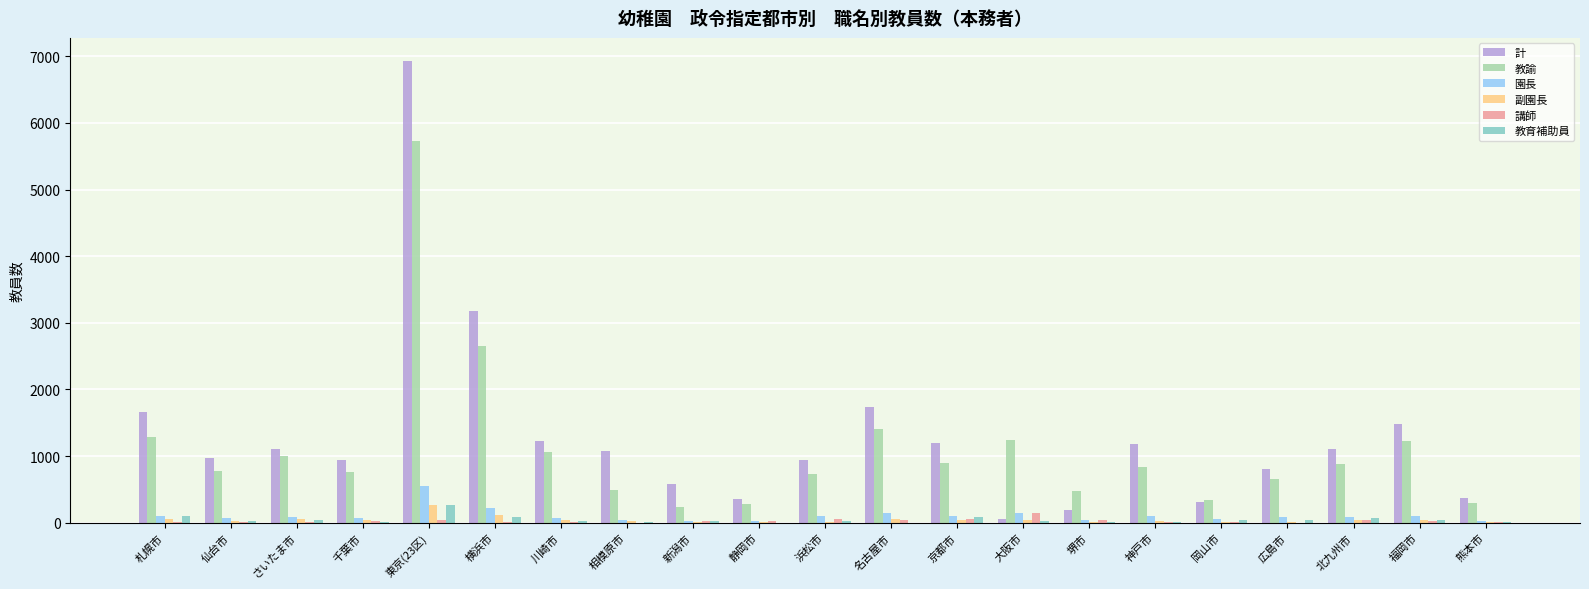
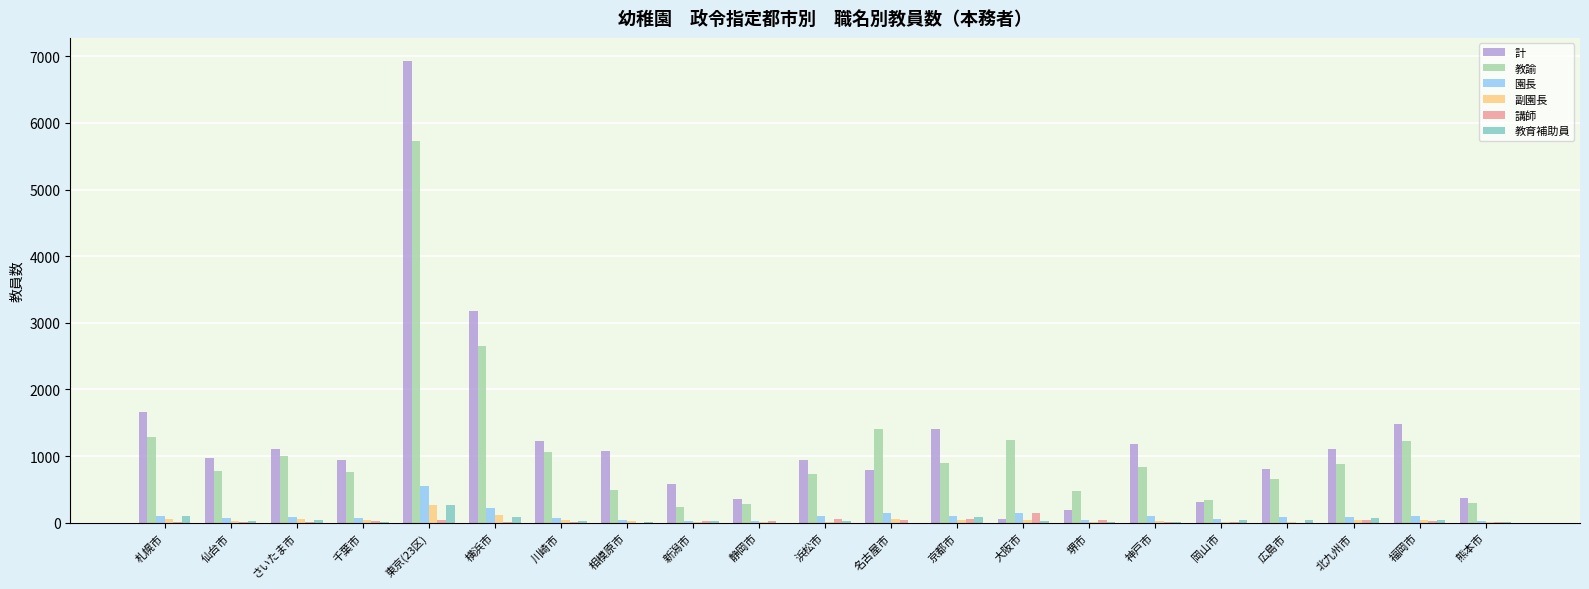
  {
    "計": {
      "札幌市": 1700,
      "仙台市": 1000,
      "さいたま市": 1100,
      "千葉市": 900,
      "東京(23区)": 6900,
      "横浜市": 3200,
      "川崎市": 1200,
      "相模原市": 1100,
      "新潟市": 600,
      "静岡市": 400,
      "浜松市": 900,
-     "名古屋市": 1700,
-     "京都市": 1200,
+     "名古屋市": 800,
+     "京都市": 1400,
      "大阪市": 100,
      "堺市": 200,
      "神戸市": 1200,
      "岡山市": 300,
      "広島市": 800,
      "北九州市": 1100,
      "福岡市": 1500,
      "熊本市": 400
    }
  }
